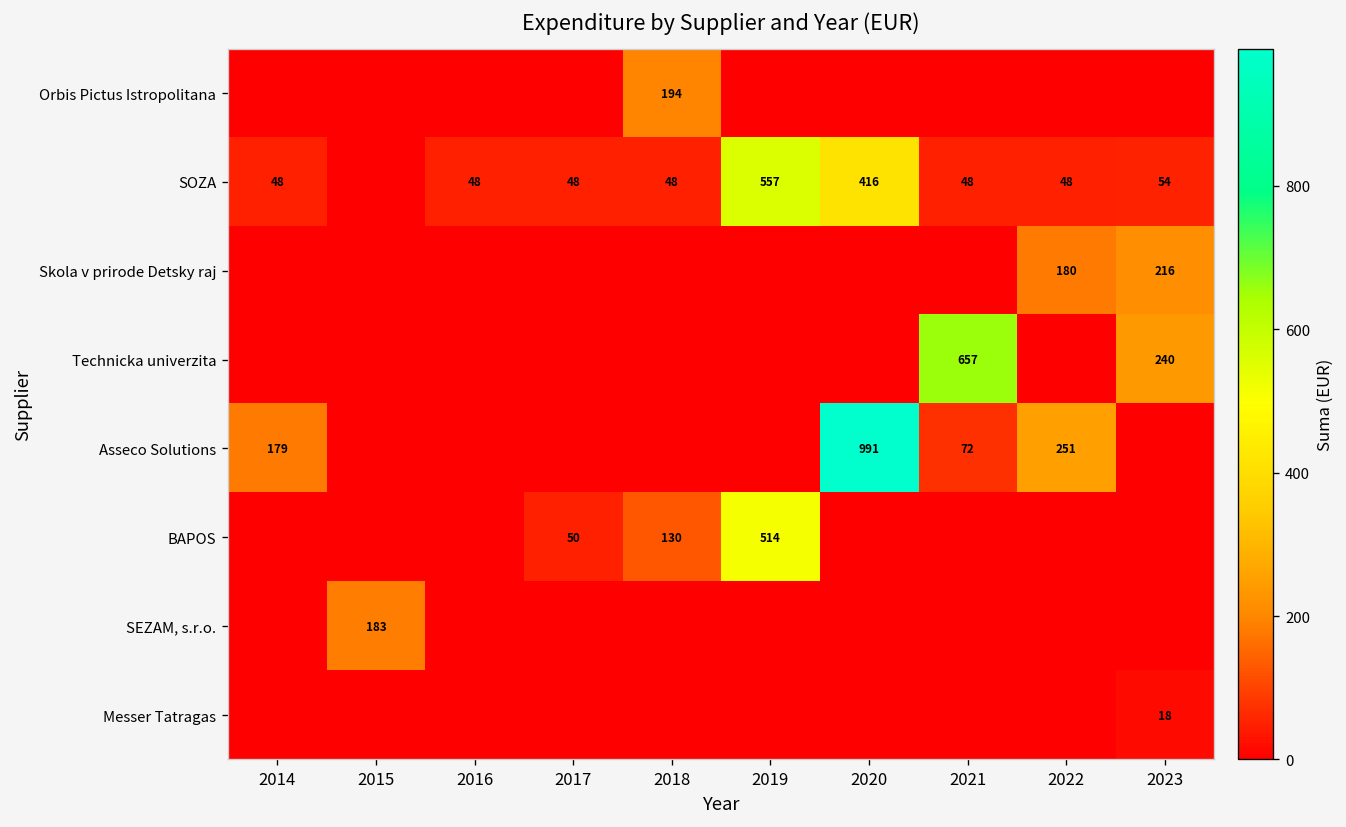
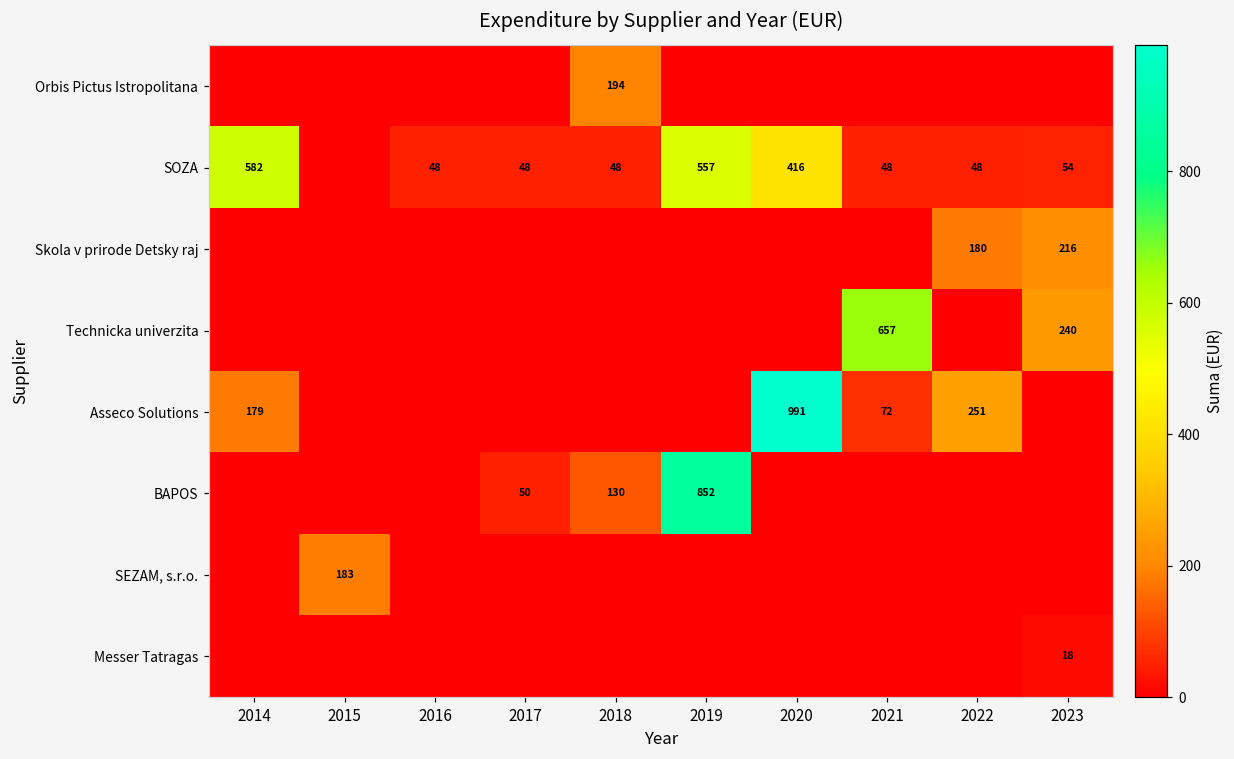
  {
    "Orbis Pictus Istropolitana": {
      "2018": 194
    },
    "SOZA": {
-     "2014": 48,
+     "2014": 582,
      "2016": 48,
      "2017": 48,
      "2018": 48,
      "2019": 557,
      "2020": 416,
      "2021": 48,
      "2022": 48,
      "2023": 54
    },
    "Skola v prirode Detsky raj": {
      "2022": 180,
      "2023": 216
    },
    "Technicka univerzita": {
      "2021": 657,
      "2023": 240
    },
    "Asseco Solutions": {
      "2014": 179,
      "2020": 991,
      "2021": 72,
      "2022": 251
    },
    "BAPOS": {
      "2017": 50,
      "2018": 130,
-     "2019": 514
+     "2019": 852
    },
    "SEZAM, s.r.o.": {
      "2015": 183
    },
    "Messer Tatragas": {
      "2023": 18
    }
  }
